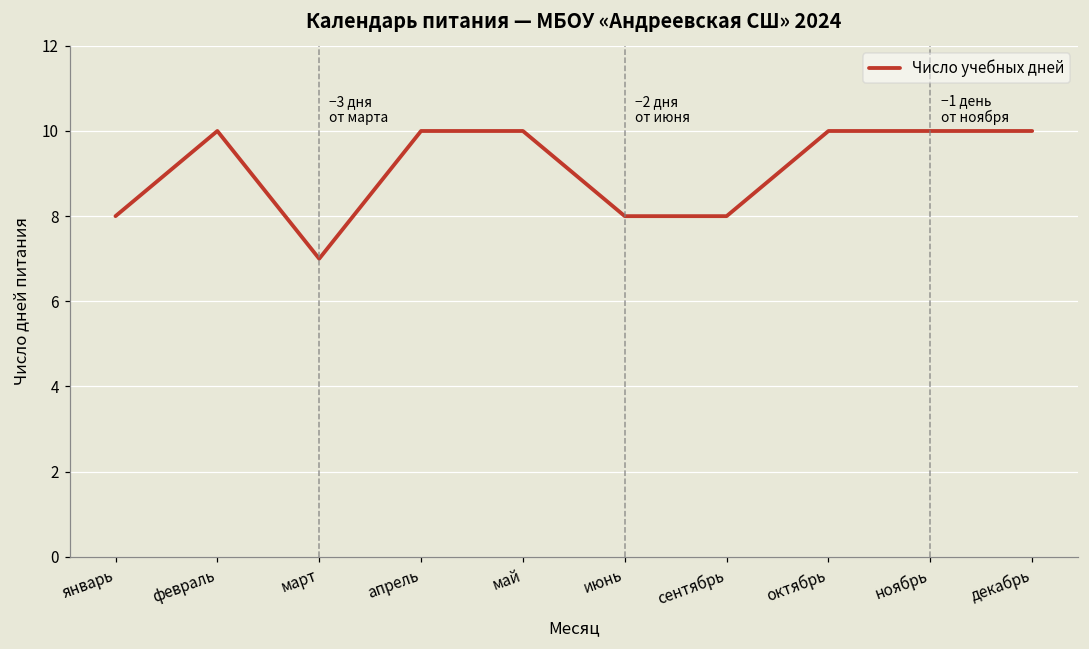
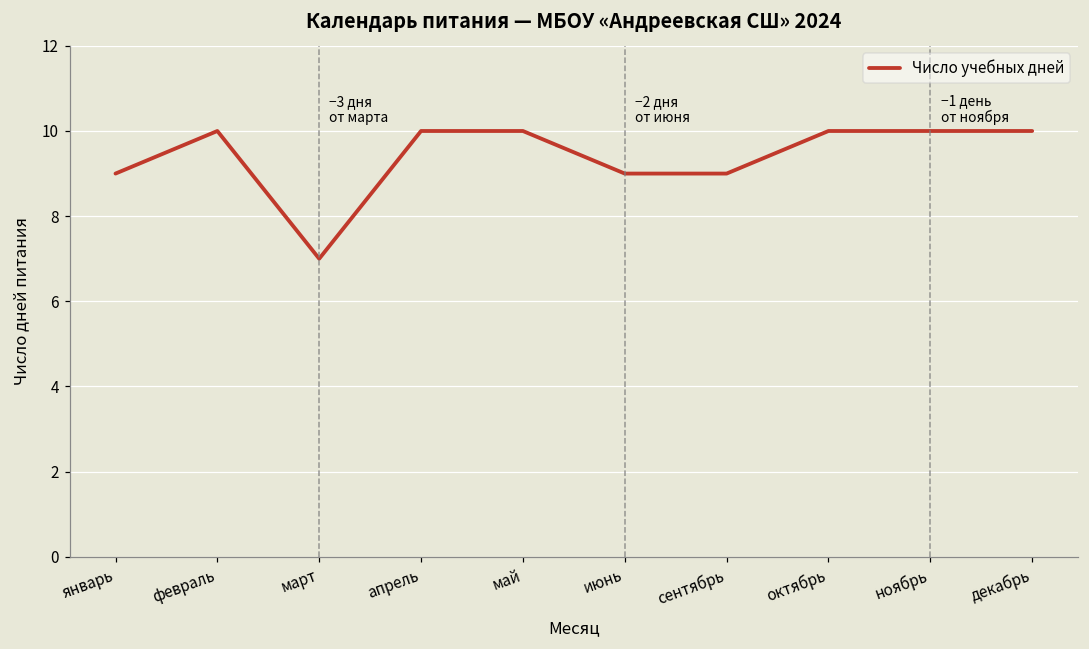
  {
-   "январь": 8,
+   "январь": 9,
    "февраль": 10,
    "март": 7,
    "апрель": 10,
    "май": 10,
-   "июнь": 8,
-   "сентябрь": 8,
+   "июнь": 9,
+   "сентябрь": 9,
    "октябрь": 10,
    "декабрь": 10
  }
